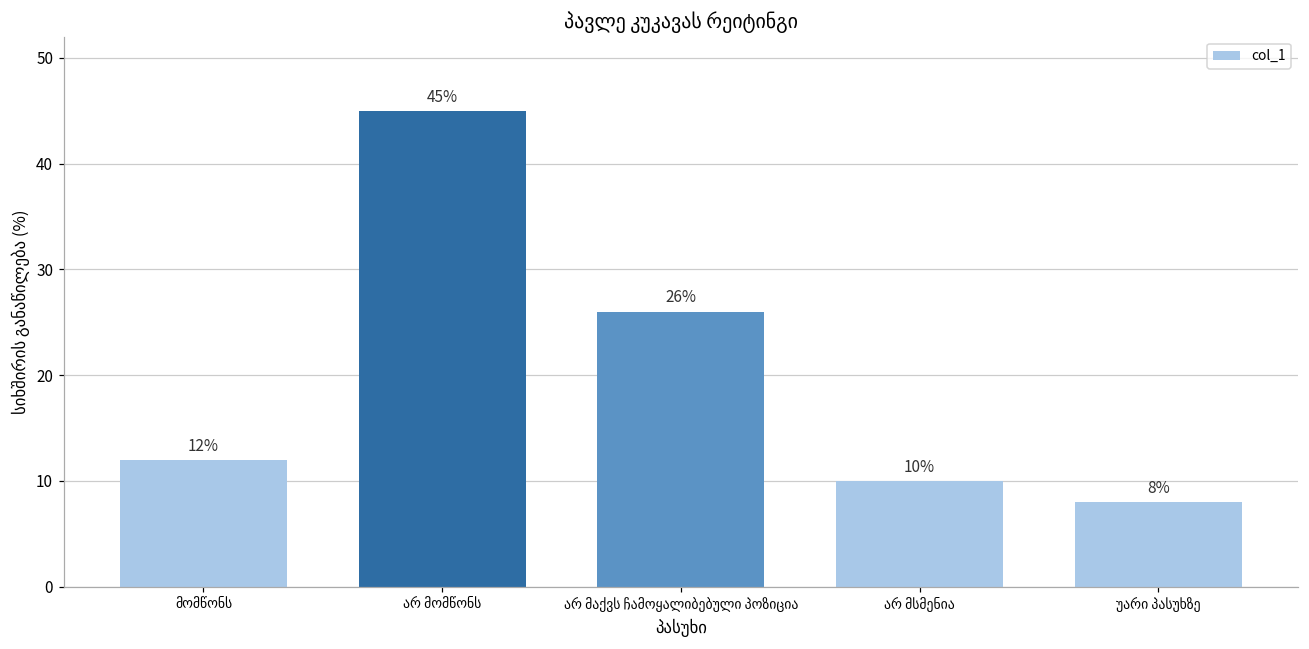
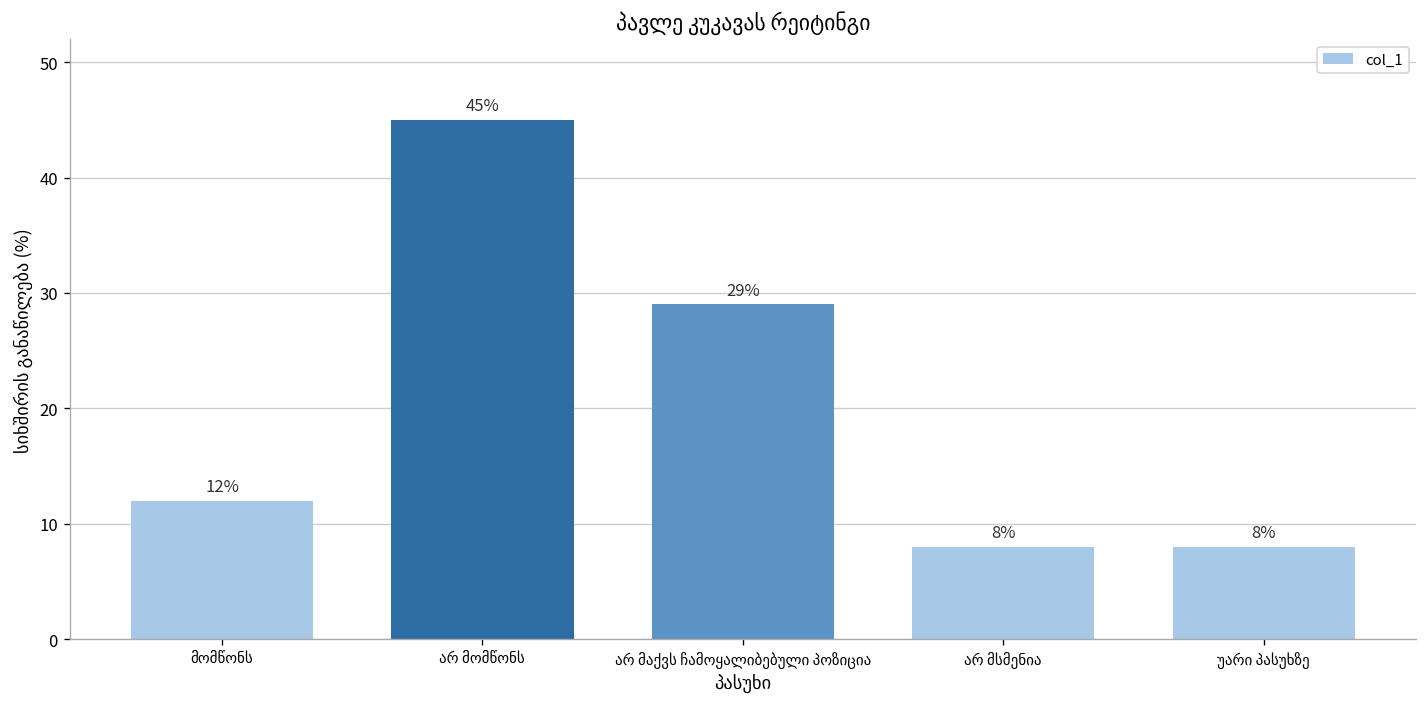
  {
    "მომწონს": "12%",
    "არ მომწონს": "45%",
-   "არ მაქვს ჩამოყალიბებული პოზიცია": "26%",
-   "არ მსმენია": "10%",
+   "არ მაქვს ჩამოყალიბებული პოზიცია": "29%",
+   "არ მსმენია": "8%",
    "უარი პასუხზე": "8%"
  }
